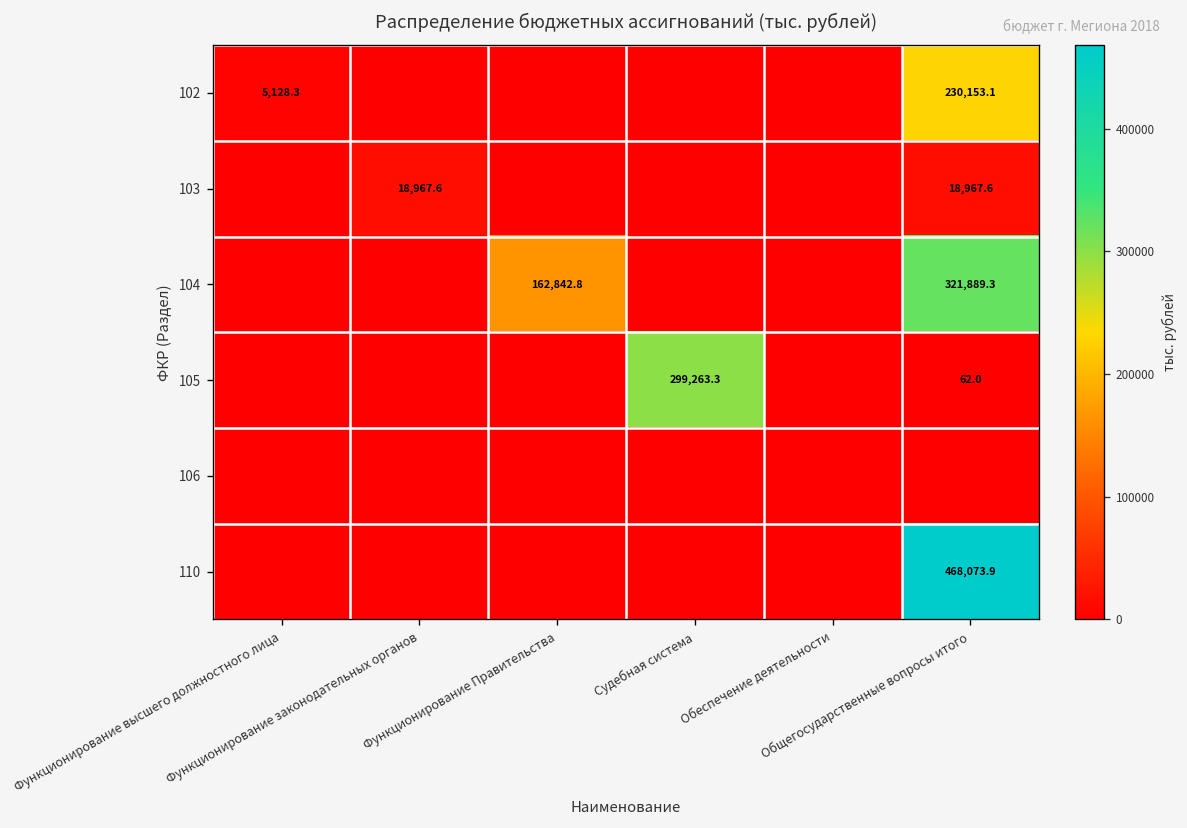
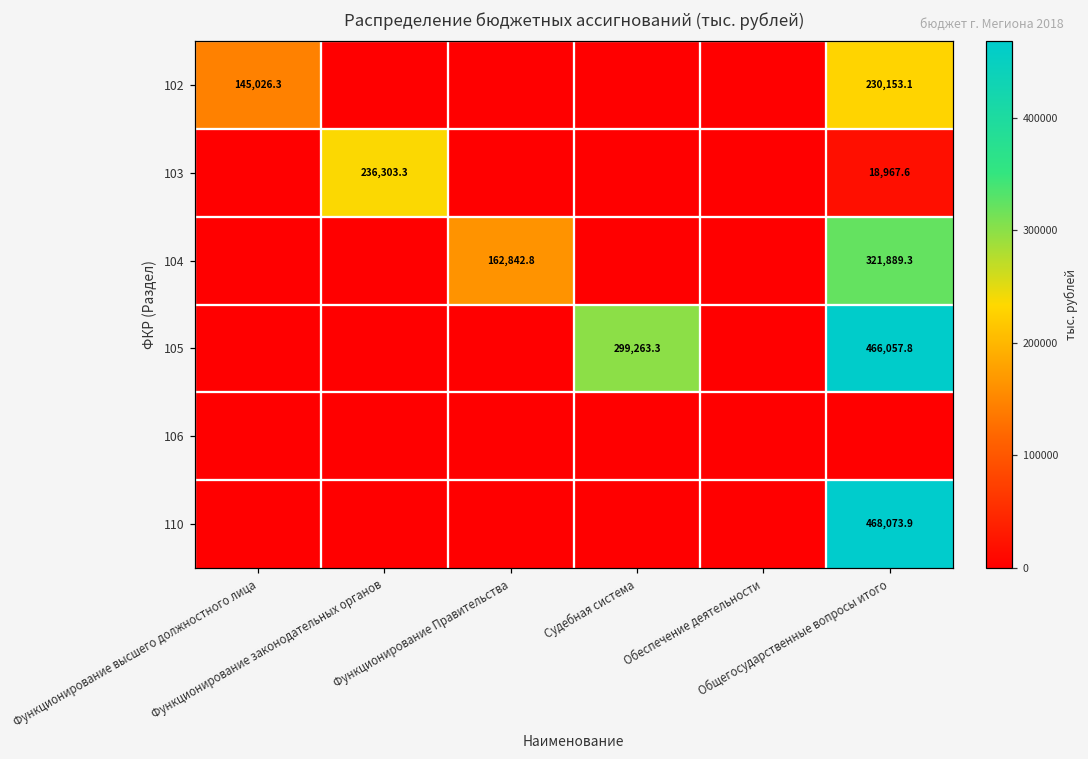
  {
    "102": {
-     "Функционирование высшего должностного лица": "5,128.3",
+     "Функционирование высшего должностного лица": "145,026.3",
      "Общегосударственные вопросы итого": "230,153.1"
    },
    "103": {
-     "Функционирование законодательных органов": "18,967.6",
+     "Функционирование законодательных органов": "236,303.3",
      "Общегосударственные вопросы итого": "18,967.6"
    },
    "104": {
      "Функционирование Правительства": "162,842.8",
      "Общегосударственные вопросы итого": "321,889.3"
    },
    "105": {
      "Судебная система": "299,263.3",
-     "Общегосударственные вопросы итого": "62.0"
+     "Общегосударственные вопросы итого": "466,057.8"
    },
    "110": {
      "Общегосударственные вопросы итого": "468,073.9"
    }
  }
